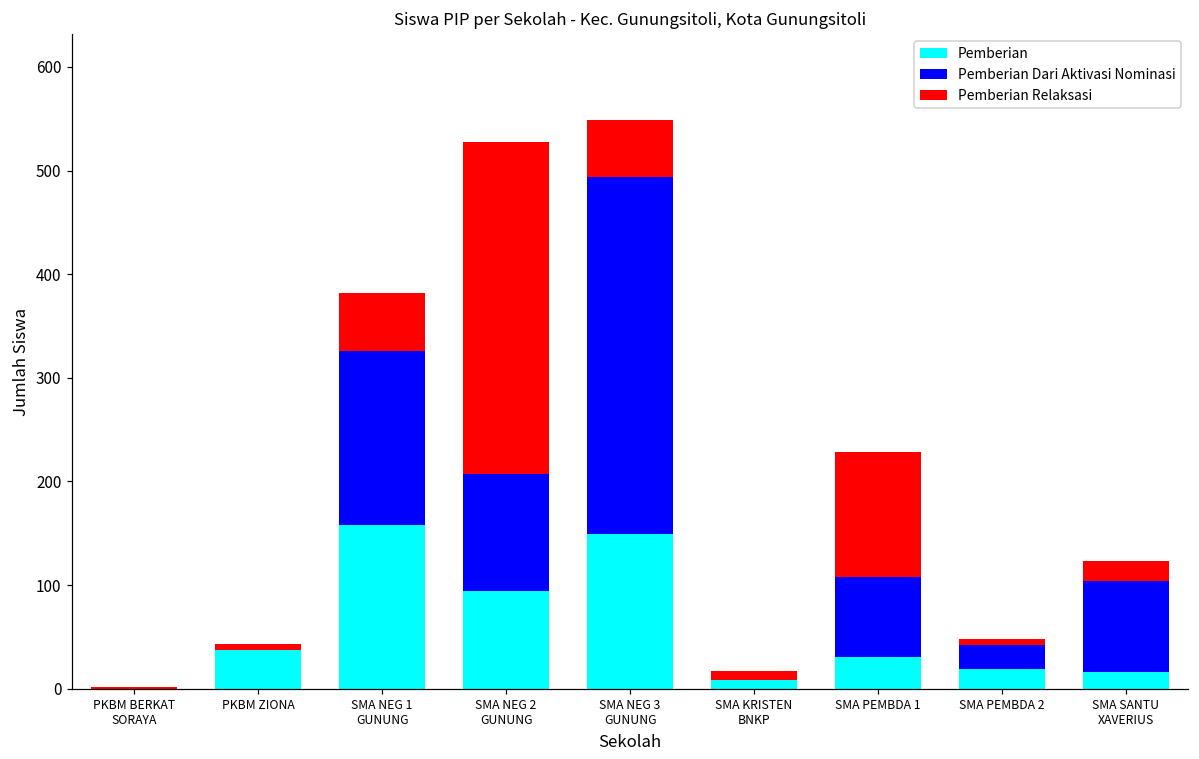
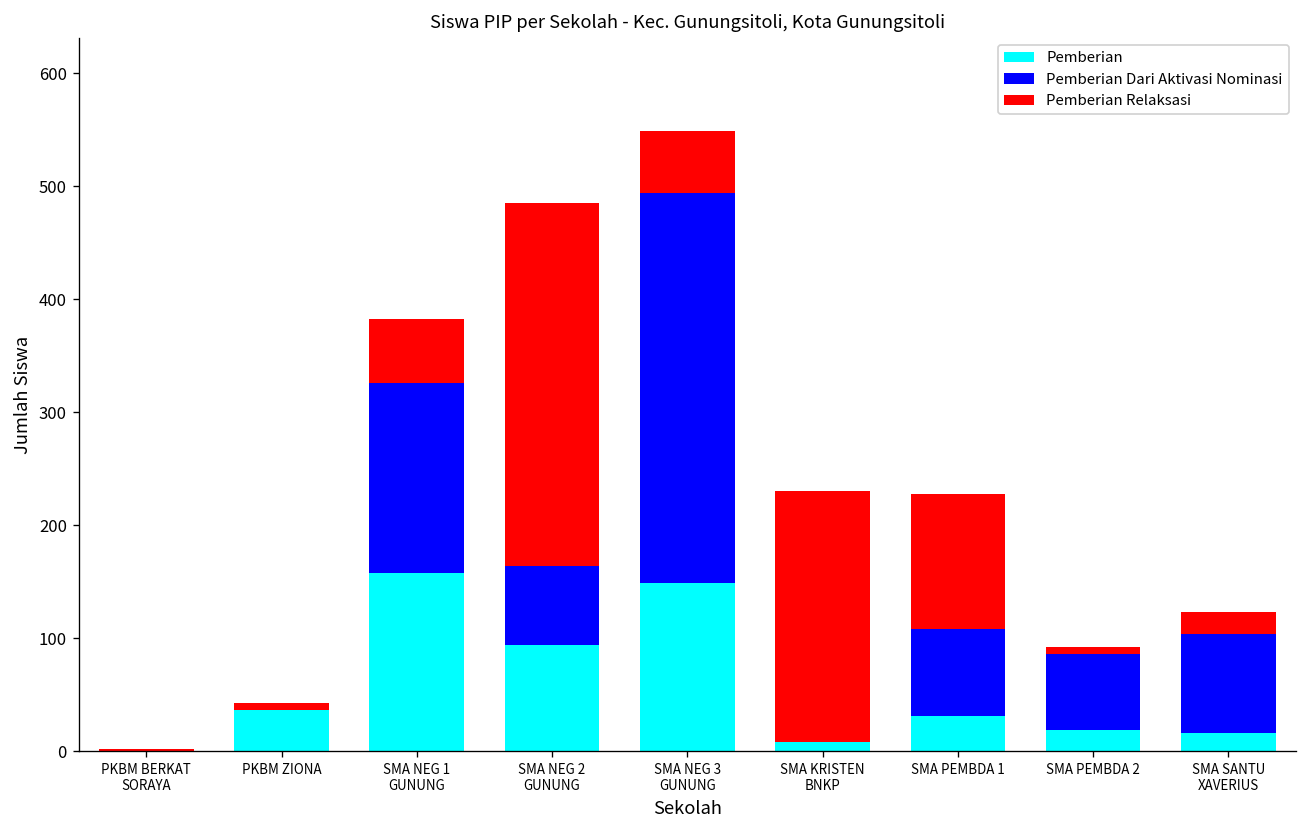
  {
    "Pemberian": {
      "PKBM BERKAT SORAYA": 0,
      "PKBM ZIONA": 40,
      "SMA NEG 1 GUNUNG": 160,
      "SMA NEG 2 GUNUNG": 90,
      "SMA NEG 3 GUNUNG": 150,
      "SMA KRISTEN BNKP": 10,
      "SMA PEMBDA 1": 30,
      "SMA PEMBDA 2": 20,
      "SMA SANTU XAVERIUS": 20
    },
    "Pemberian Dari Aktivasi Nominasi": {
      "PKBM BERKAT SORAYA": 0,
      "PKBM ZIONA": 0,
      "SMA NEG 1 GUNUNG": 170,
-     "SMA NEG 2 GUNUNG": 110,
+     "SMA NEG 2 GUNUNG": 70,
      "SMA NEG 3 GUNUNG": 350,
      "SMA KRISTEN BNKP": 0,
      "SMA PEMBDA 1": 80,
-     "SMA PEMBDA 2": 20,
+     "SMA PEMBDA 2": 70,
      "SMA SANTU XAVERIUS": 90
    },
    "Pemberian Relaksasi": {
      "PKBM ZIONA": 10,
      "SMA NEG 1 GUNUNG": 60,
      "SMA NEG 2 GUNUNG": 320,
      "SMA NEG 3 GUNUNG": 60,
-     "SMA KRISTEN BNKP": 10,
+     "SMA KRISTEN BNKP": 220,
      "SMA PEMBDA 1": 120,
      "SMA PEMBDA 2": 10,
      "SMA SANTU XAVERIUS": 20
    }
  }
